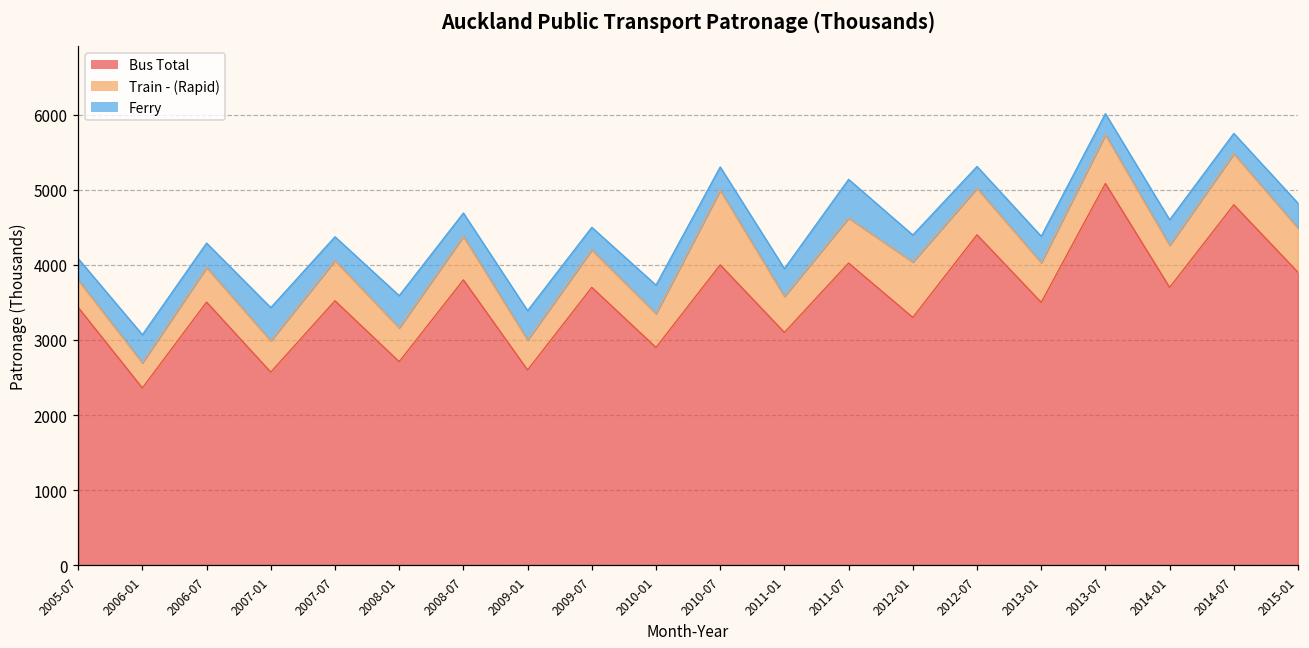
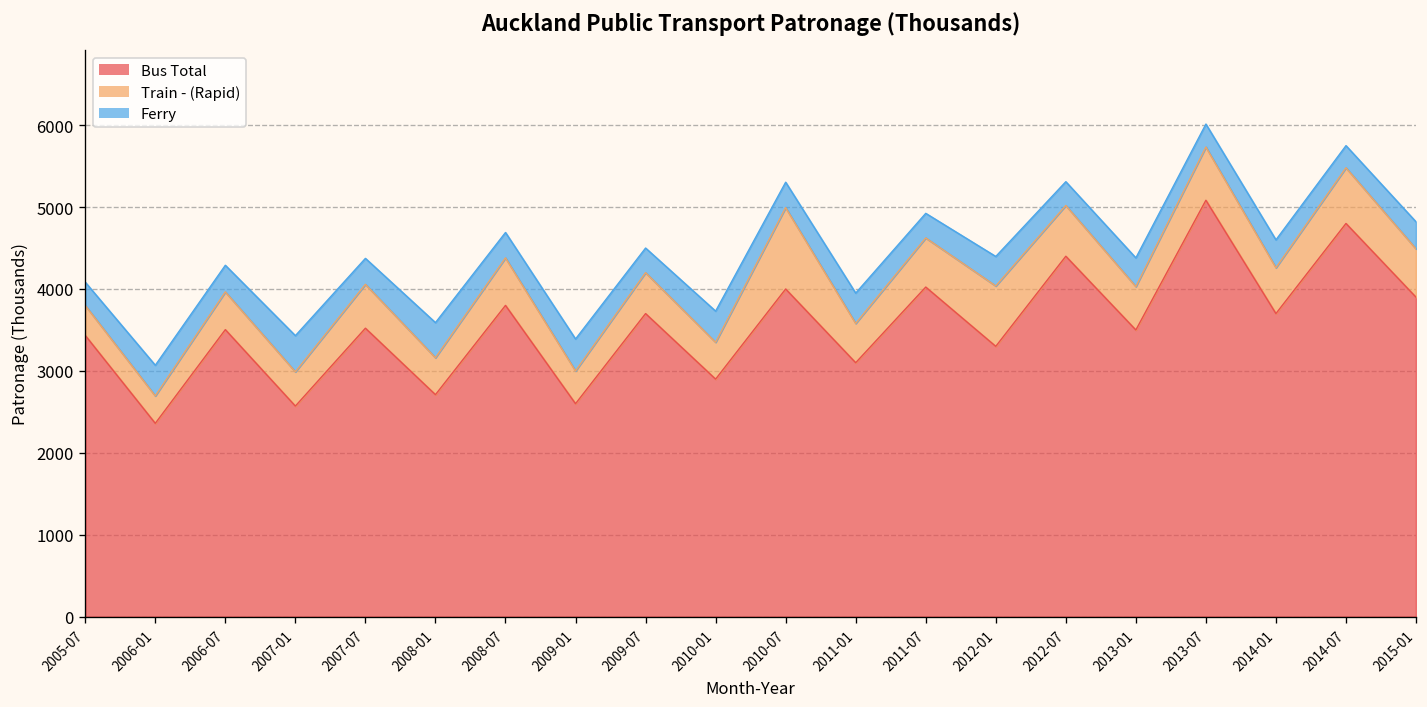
  {
    "Bus Total": {
      "2005-07": 3400,
      "2006-01": 2400,
      "2006-07": 3500,
      "2007-01": 2600,
      "2007-07": 3500,
      "2008-01": 2700,
      "2008-07": 3800,
      "2009-01": 2600,
      "2009-07": 3700,
      "2010-01": 2900,
      "2010-07": 4000,
      "2011-01": 3100,
      "2011-07": 4000,
      "2012-01": 3300,
      "2012-07": 4400,
      "2013-01": 3500,
      "2013-07": 5100,
      "2014-01": 3700,
      "2014-07": 4800,
      "2015-01": 3900
    },
    "Train - (Rapid)": {
      "2005-07": 400,
      "2006-01": 300,
      "2006-07": 500,
      "2007-01": 400,
      "2007-07": 500,
      "2008-01": 500,
      "2008-07": 600,
      "2009-01": 400,
      "2009-07": 500,
      "2010-01": 500,
      "2010-07": 1000,
      "2011-01": 500,
      "2011-07": 600,
      "2012-01": 700,
      "2012-07": 600,
      "2013-01": 500,
      "2013-07": 700,
      "2014-01": 600,
      "2014-07": 700,
      "2015-01": 600
    },
    "Ferry": {
      "2005-07": 300,
      "2006-01": 400,
      "2006-07": 300,
      "2007-01": 400,
      "2007-07": 300,
      "2008-01": 400,
      "2008-07": 300,
      "2009-01": 400,
      "2009-07": 300,
      "2010-01": 400,
      "2010-07": 300,
      "2011-01": 400,
-     "2011-07": 500,
+     "2011-07": 300,
      "2012-01": 400,
      "2012-07": 300,
      "2013-01": 400,
      "2013-07": 300,
      "2014-01": 300,
      "2014-07": 300,
      "2015-01": 300
    }
  }
